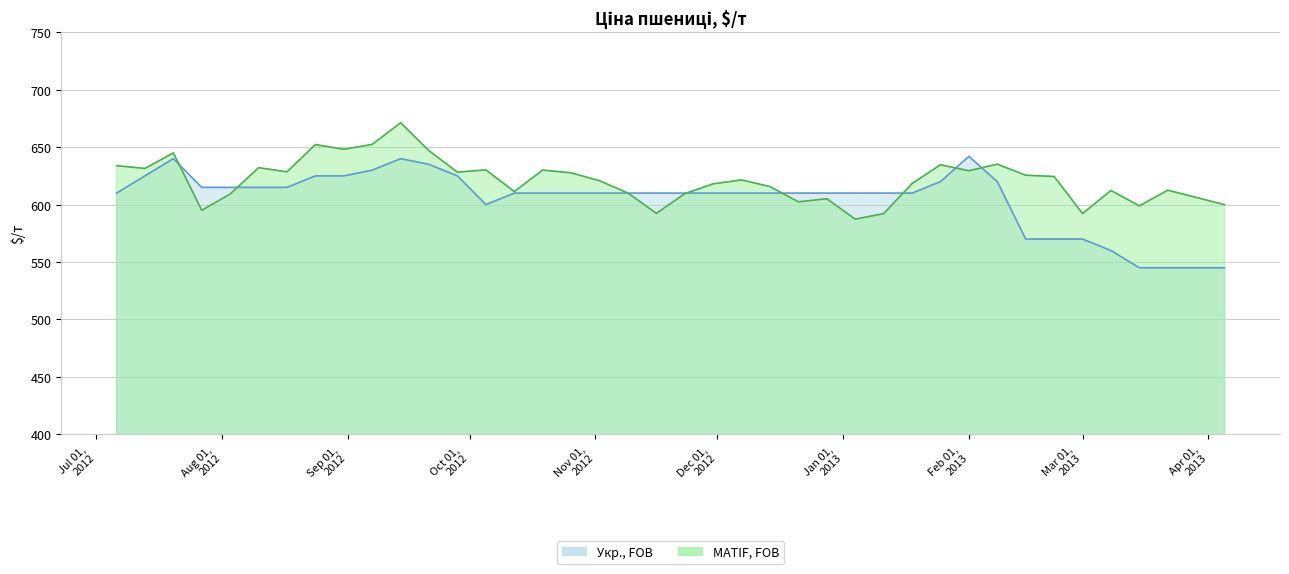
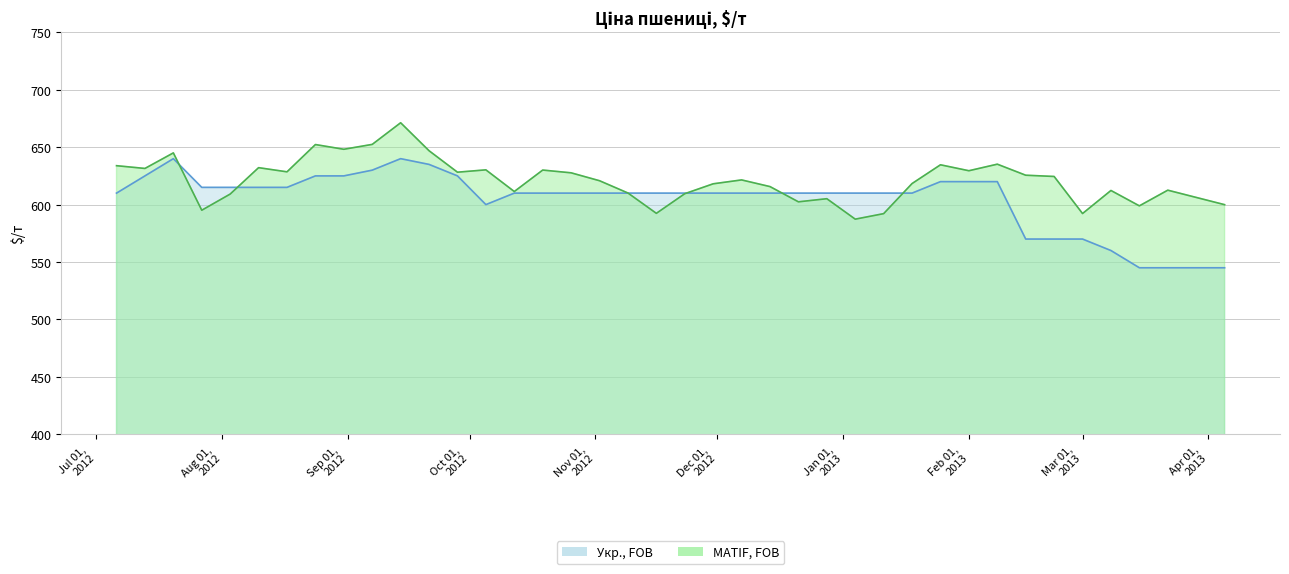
  {
    "Укр., FOB": {
-     "Feb 01, 2013": 642,
+     "Feb 01, 2013": 620,
      "Mar 01, 2013": 570
    },
    "MATIF, FOB": {
      "Feb 01, 2013": 629,
      "Mar 01, 2013": 592
    }
  }
